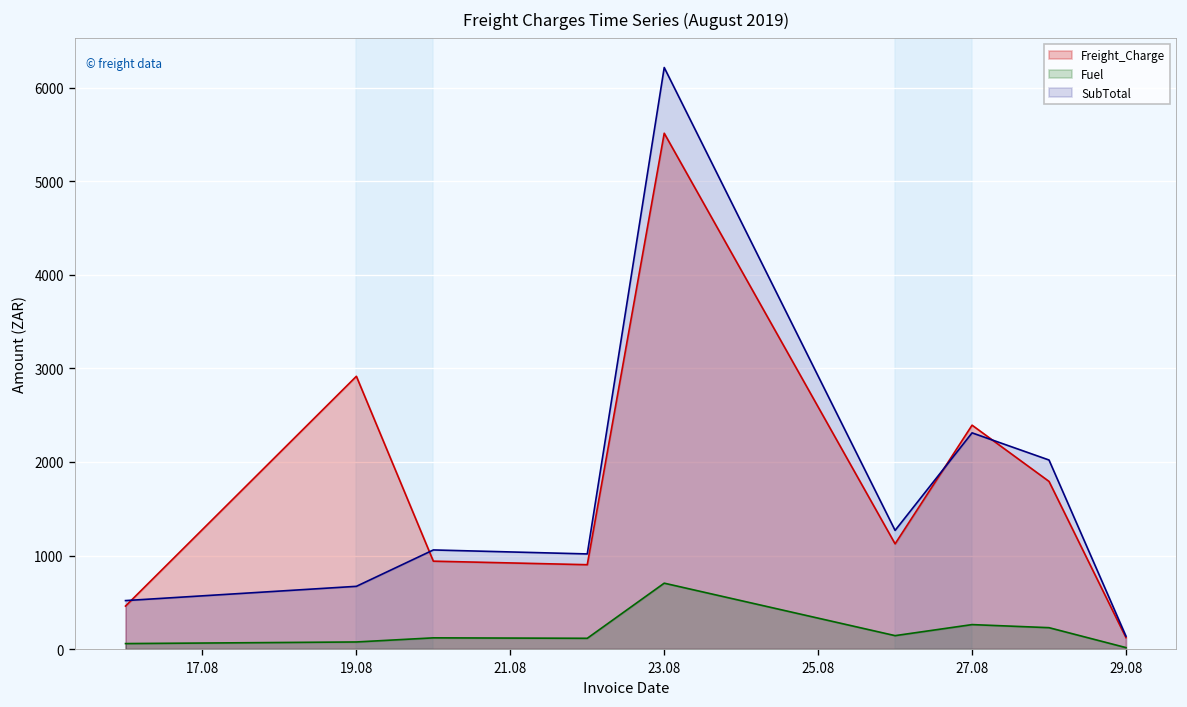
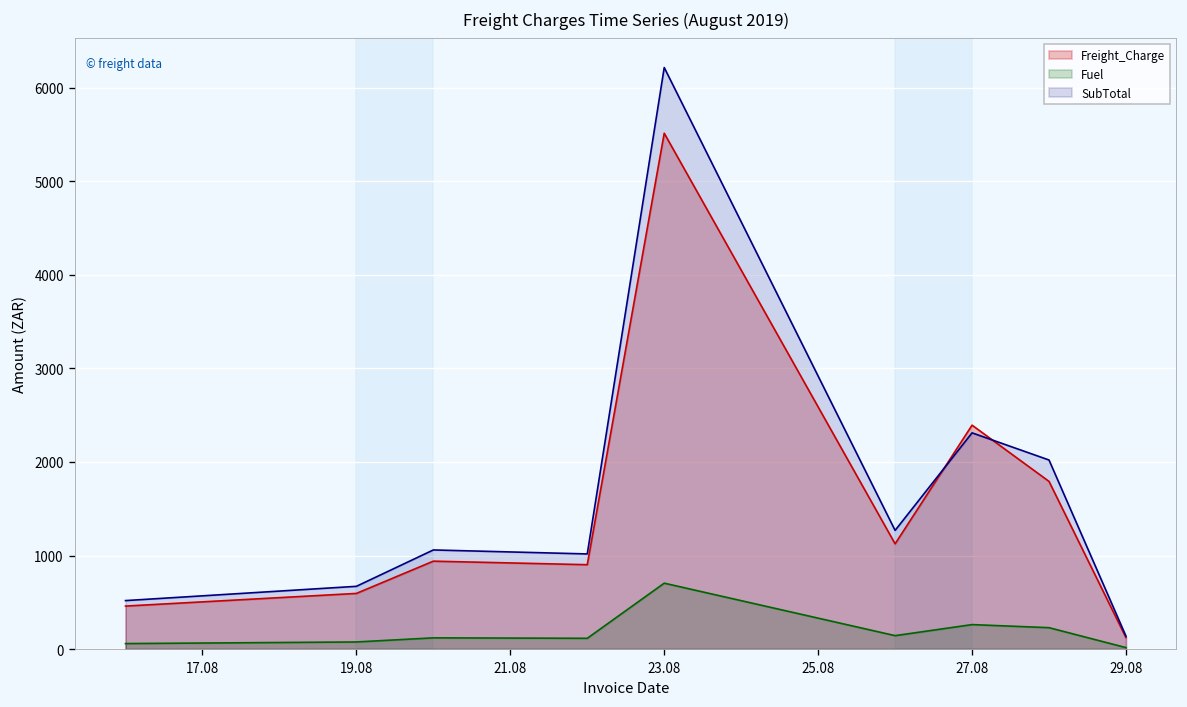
  {
    "Freight_Charge": {
-     "19.08": 2900,
+     "19.08": 600,
      "23.08": 5500,
      "27.08": 2400
    }
  }
